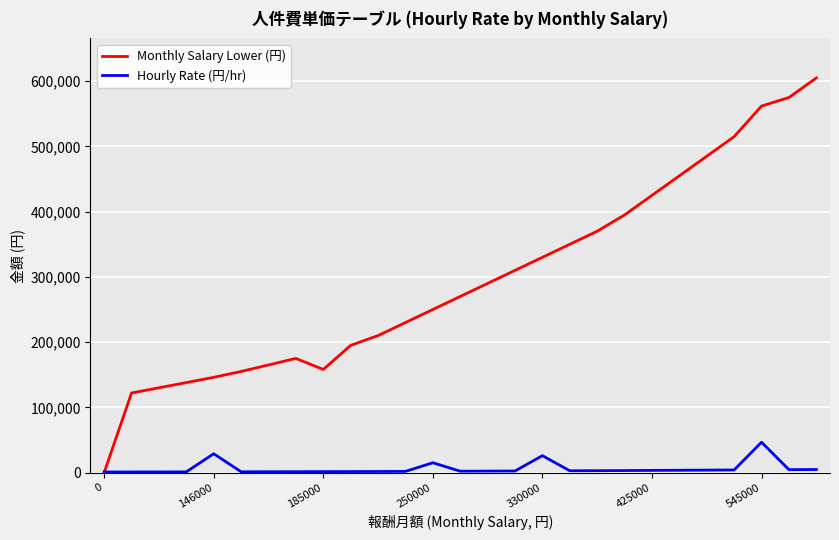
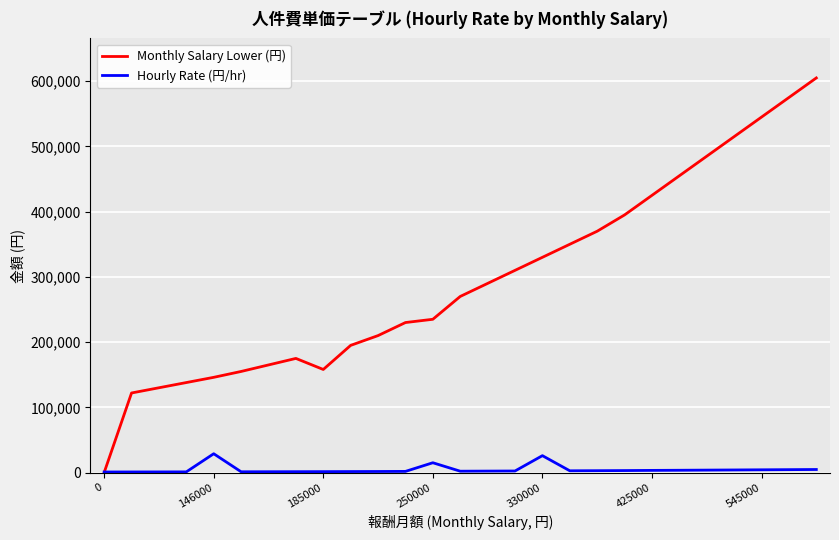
  {
    "Monthly Salary Lower (円)": {
      "146000": "150,000",
      "185000": "160,000",
-     "250000": "250,000",
+     "250000": "240,000",
      "330000": "330,000",
      "425000": "430,000",
-     "545000": "560,000"
+     "545000": "550,000"
    },
    "Hourly Rate (円/hr)": {
      "146000": "30,000",
      "185000": "0",
      "250000": "20,000",
      "330000": "30,000",
      "425000": "0",
-     "545000": "50,000"
+     "545000": "0"
    }
  }
